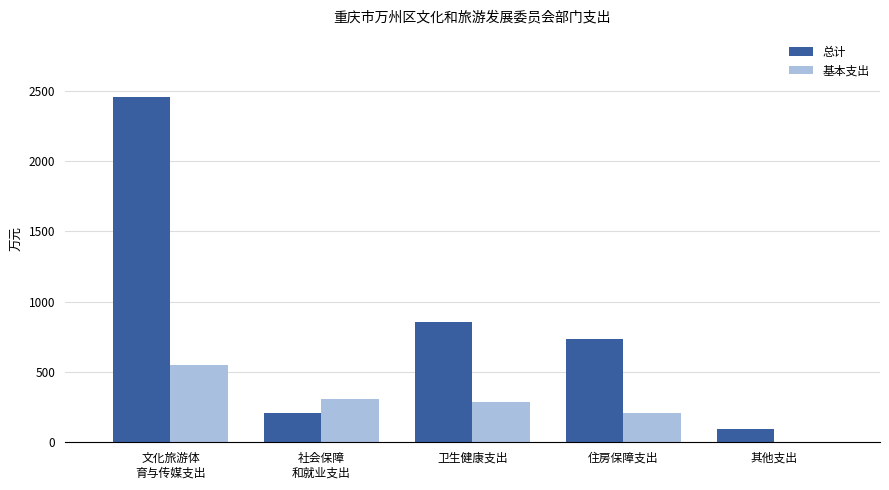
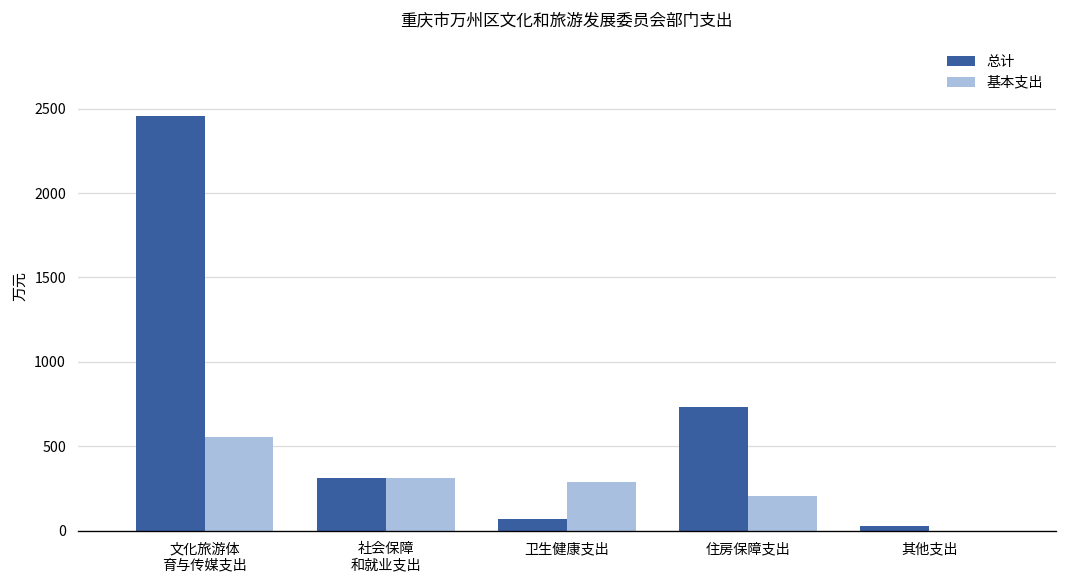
  {
    "总计": {
      "文化旅游体 育与传媒支出": 2450,
-     "社会保障 和就业支出": 210,
-     "卫生健康支出": 850,
+     "社会保障 和就业支出": 310,
+     "卫生健康支出": 70,
      "住房保障支出": 730,
-     "其他支出": 90
+     "其他支出": 30
    },
    "基本支出": {
      "文化旅游体 育与传媒支出": 550,
      "社会保障 和就业支出": 310,
      "卫生健康支出": 290,
      "住房保障支出": 210,
      "其他支出": 0
    }
  }
